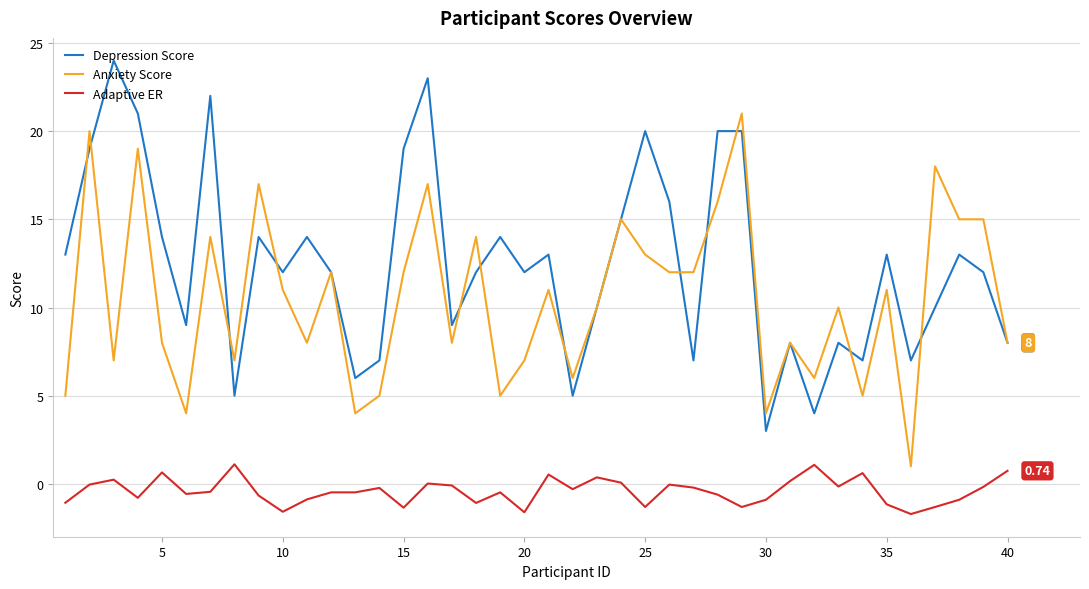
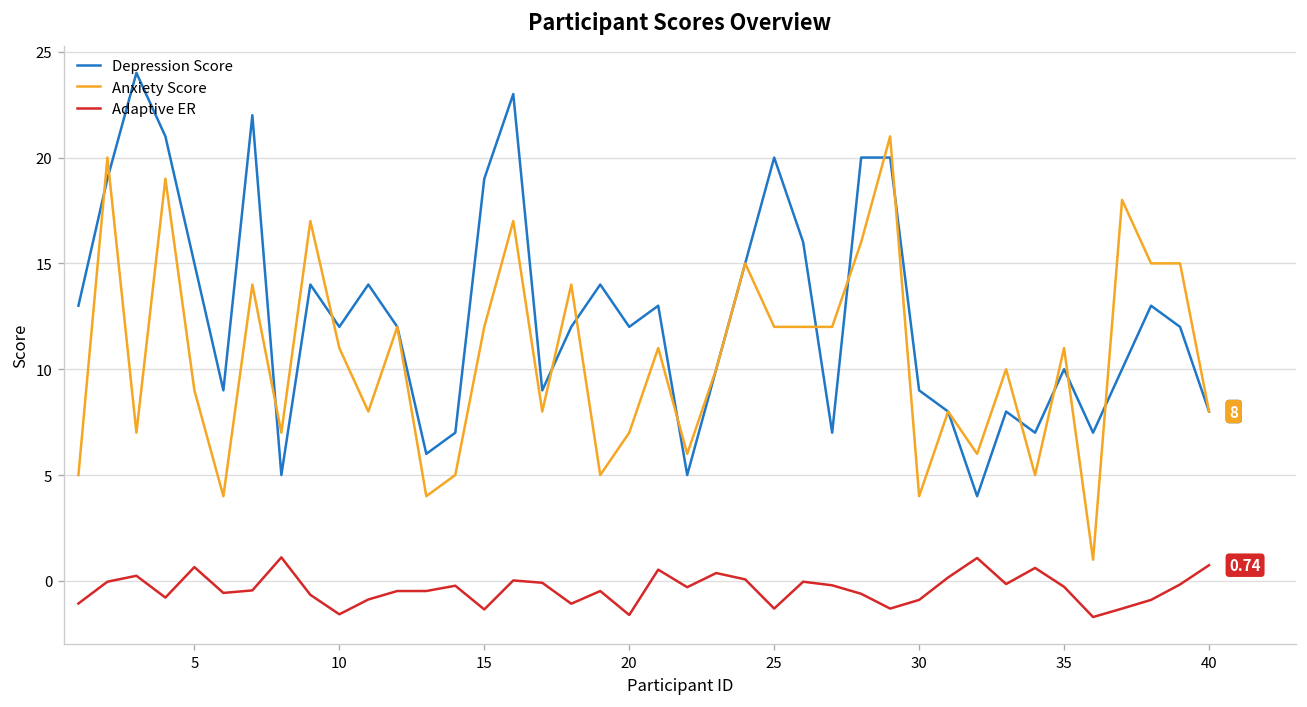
  {
    "Depression Score": {
-     "5": 14,
+     "5": 15,
      "10": 12,
      "15": 19,
      "20": 12,
      "25": 20,
-     "30": 3,
-     "35": 13
+     "30": 9,
+     "35": 10
    },
    "Anxiety Score": {
-     "5": 8,
+     "5": 9,
      "10": 11,
      "15": 12,
      "20": 7,
-     "25": 13,
+     "25": 12,
      "30": 4,
      "35": 11
    },
    "Adaptive ER": {
      "5": 0.7,
      "10": -1.6,
      "15": -1.4,
      "20": -1.6,
      "25": -1.3,
      "30": -0.9,
-     "35": -1.2
+     "35": -0.3
    }
  }
